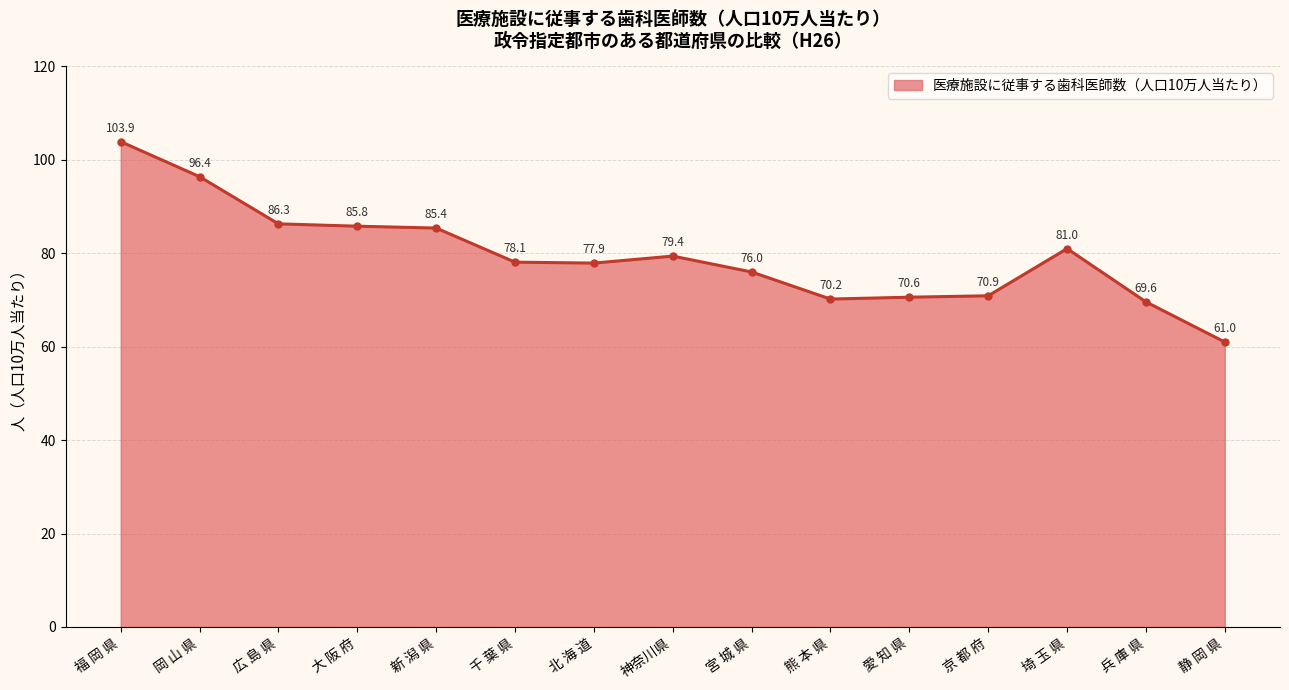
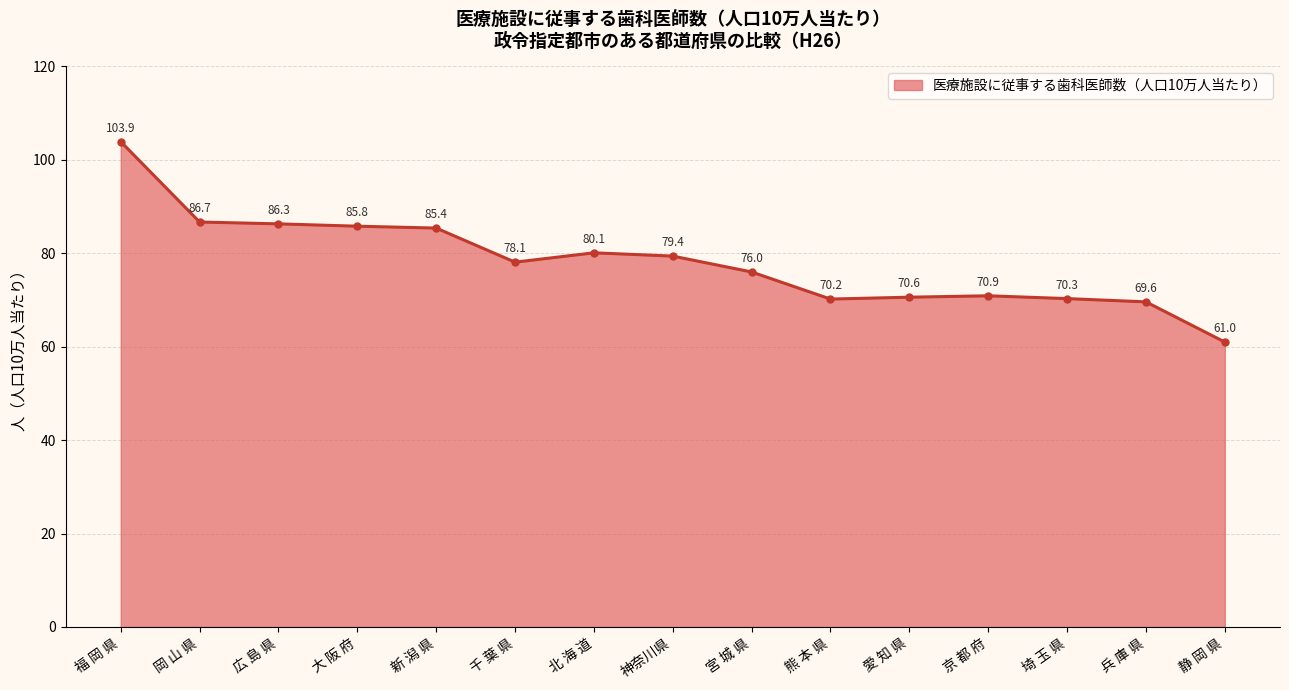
  {
    "福 岡 県": 103.9,
-   "岡 山 県": 96.4,
+   "岡 山 県": 86.7,
    "広 島 県": 86.3,
    "大 阪 府": 85.8,
    "新 潟 県": 85.4,
    "千 葉 県": 78.1,
-   "北 海 道": 77.9,
+   "北 海 道": 80.1,
    "神奈川県": 79.4,
    "宮 城 県": 76.0,
    "熊 本 県": 70.2,
    "愛 知 県": 70.6,
    "京 都 府": 70.9,
-   "埼 玉 県": 81.0,
+   "埼 玉 県": 70.3,
    "兵 庫 県": 69.6,
    "静 岡 県": 61.0
  }
